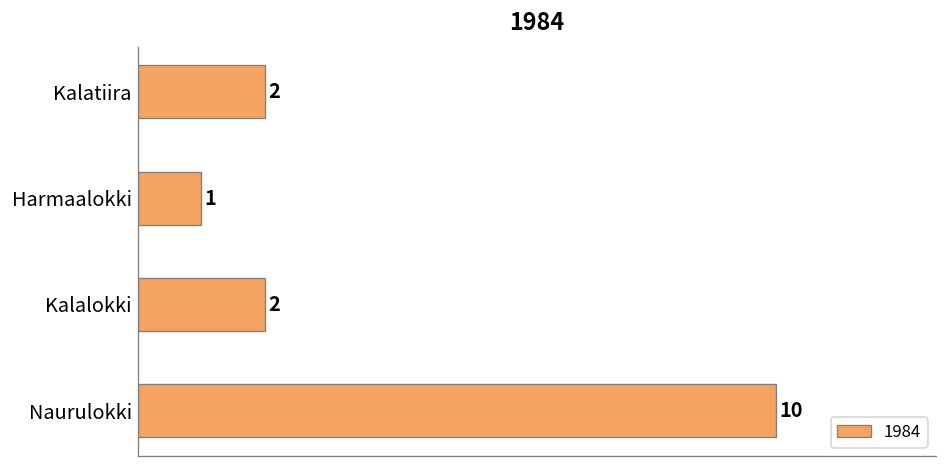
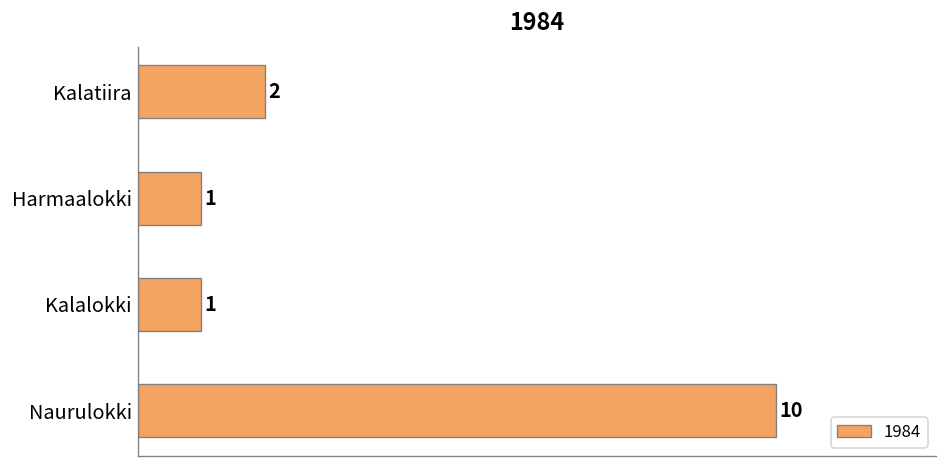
  {
    "Kalatiira": 2,
    "Harmaalokki": 1,
-   "Kalalokki": 2,
+   "Kalalokki": 1,
    "Naurulokki": 10
  }
